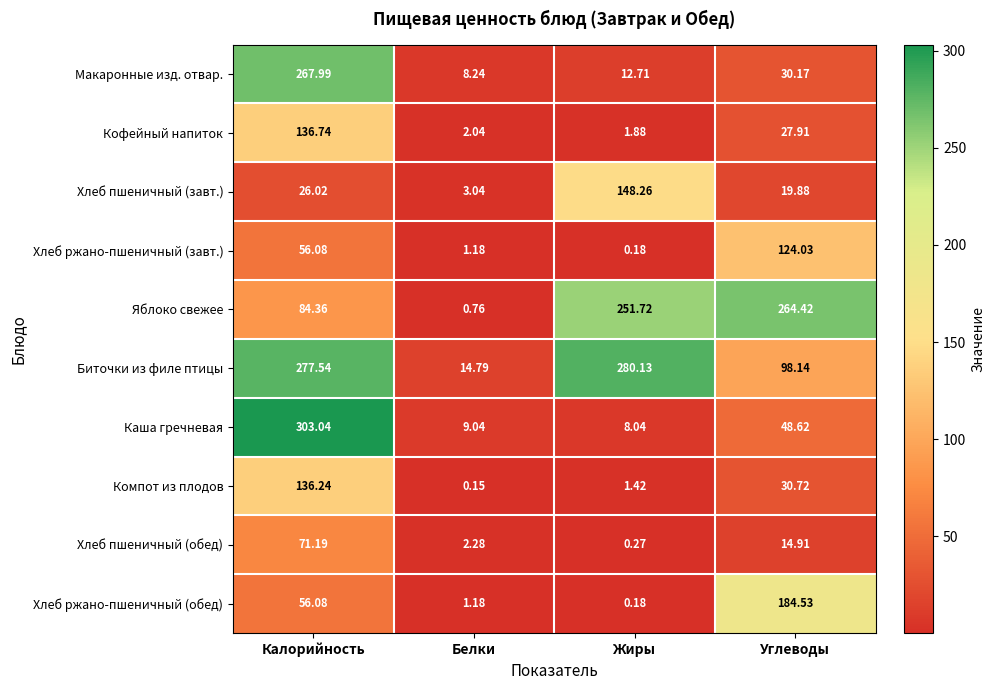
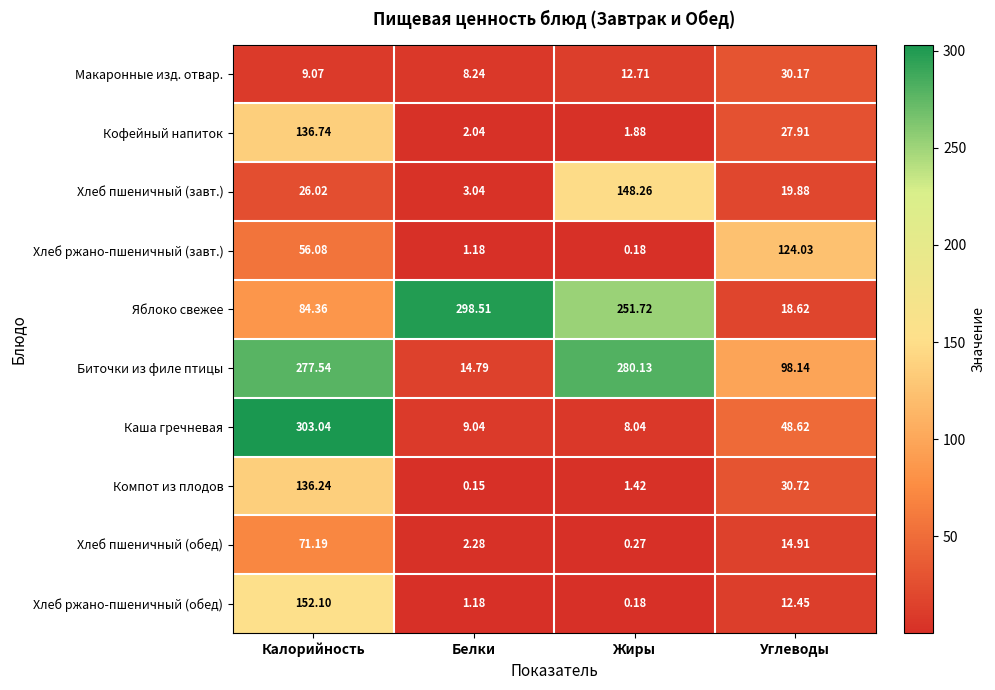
  {
    "Макаронные изд. отвар.": {
-     "Калорийность": 267.99,
+     "Калорийность": 9.07,
      "Белки": 8.24,
      "Жиры": 12.71,
      "Углеводы": 30.17
    },
    "Кофейный напиток": {
      "Калорийность": 136.74,
      "Белки": 2.04,
      "Жиры": 1.88,
      "Углеводы": 27.91
    },
    "Хлеб пшеничный (завт.)": {
      "Калорийность": 26.02,
      "Белки": 3.04,
      "Жиры": 148.26,
      "Углеводы": 19.88
    },
    "Хлеб ржано-пшеничный (завт.)": {
      "Калорийность": 56.08,
      "Белки": 1.18,
      "Жиры": 0.18,
      "Углеводы": 124.03
    },
    "Яблоко свежее": {
      "Калорийность": 84.36,
-     "Белки": 0.76,
+     "Белки": 298.51,
      "Жиры": 251.72,
-     "Углеводы": 264.42
+     "Углеводы": 18.62
    },
    "Биточки из филе птицы": {
      "Калорийность": 277.54,
      "Белки": 14.79,
      "Жиры": 280.13,
      "Углеводы": 98.14
    },
    "Каша гречневая": {
      "Калорийность": 303.04,
      "Белки": 9.04,
      "Жиры": 8.04,
      "Углеводы": 48.62
    },
    "Компот из плодов": {
      "Калорийность": 136.24,
      "Белки": 0.15,
      "Жиры": 1.42,
      "Углеводы": 30.72
    },
    "Хлеб пшеничный (обед)": {
      "Калорийность": 71.19,
      "Белки": 2.28,
      "Жиры": 0.27,
      "Углеводы": 14.91
    },
    "Хлеб ржано-пшеничный (обед)": {
-     "Калорийность": 56.08,
+     "Калорийность": 152.10,
      "Белки": 1.18,
      "Жиры": 0.18,
-     "Углеводы": 184.53
+     "Углеводы": 12.45
    }
  }
